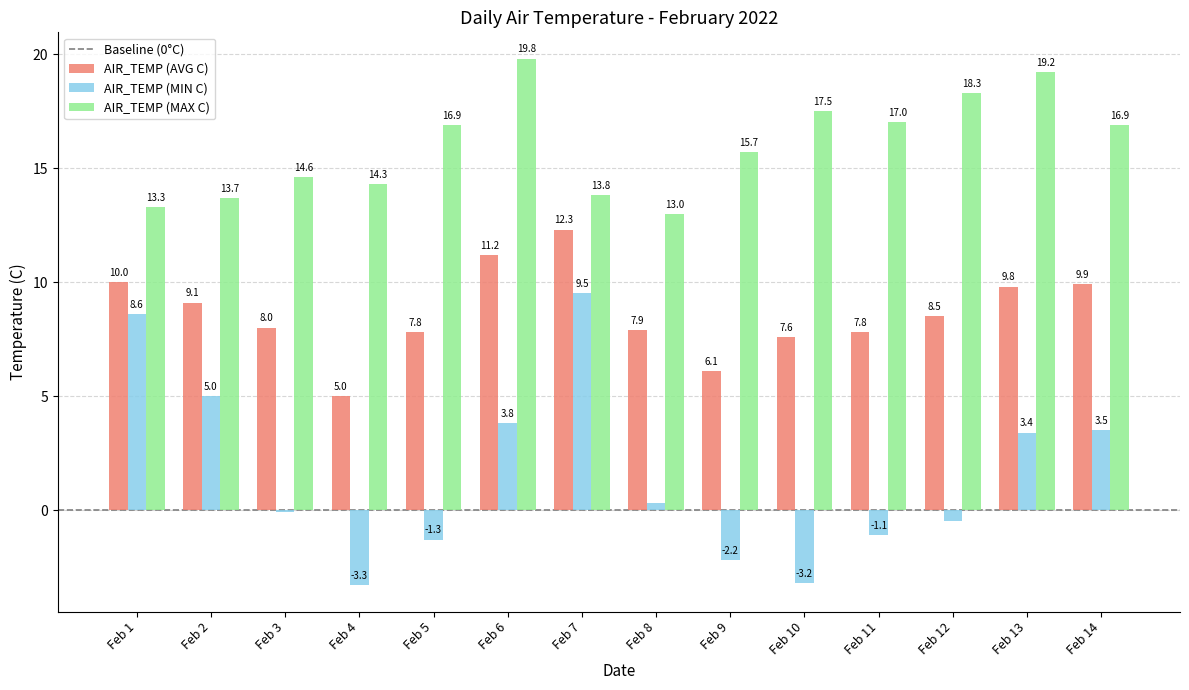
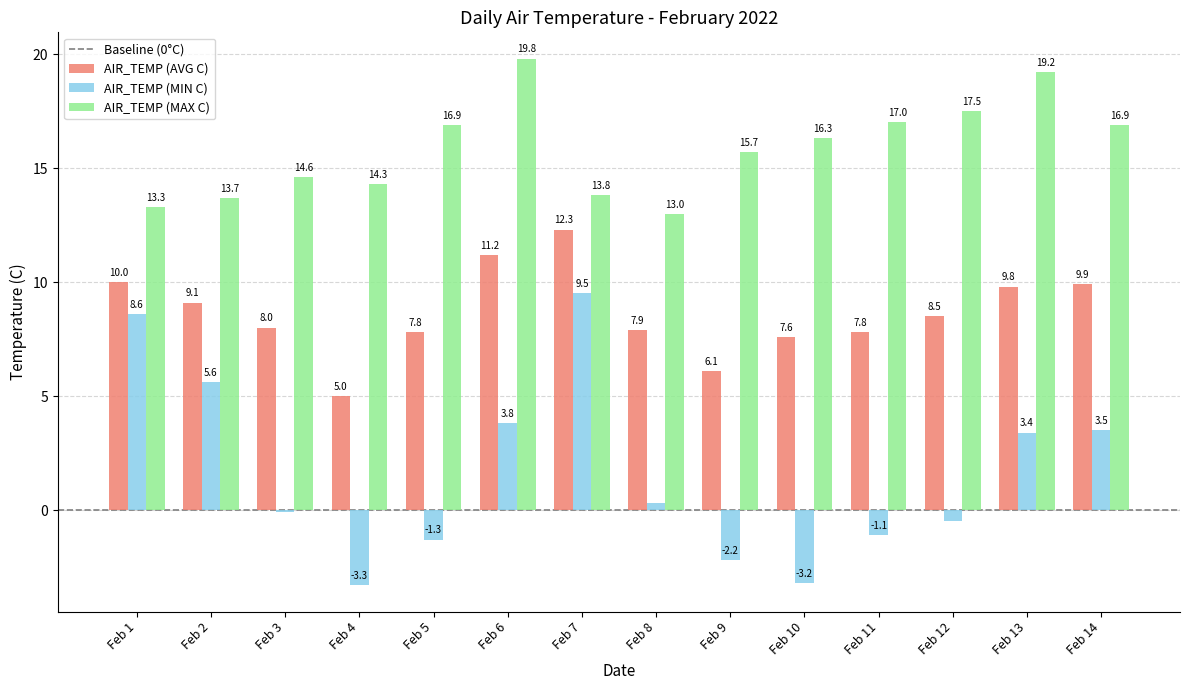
  {
    "AIR_TEMP (AVG C)": {
      "Feb 1": 10.0,
      "Feb 2": 9.1,
      "Feb 3": 8.0,
      "Feb 4": 5.0,
      "Feb 5": 7.8,
      "Feb 6": 11.2,
      "Feb 7": 12.3,
      "Feb 8": 7.9,
      "Feb 9": 6.1,
      "Feb 10": 7.6,
      "Feb 11": 7.8,
      "Feb 12": 8.5,
      "Feb 13": 9.8,
      "Feb 14": 9.9
    },
    "AIR_TEMP (MIN C)": {
      "Feb 1": 8.6,
-     "Feb 2": 5.0,
+     "Feb 2": 5.6,
      "Feb 4": -3.3,
      "Feb 5": -1.3,
      "Feb 6": 3.8,
      "Feb 7": 9.5,
      "Feb 9": -2.2,
      "Feb 10": -3.2,
      "Feb 11": -1.1,
      "Feb 13": 3.4,
      "Feb 14": 3.5
    },
    "AIR_TEMP (MAX C)": {
      "Feb 1": 13.3,
      "Feb 2": 13.7,
      "Feb 3": 14.6,
      "Feb 4": 14.3,
      "Feb 5": 16.9,
      "Feb 6": 19.8,
      "Feb 7": 13.8,
      "Feb 8": 13.0,
      "Feb 9": 15.7,
-     "Feb 10": 17.5,
+     "Feb 10": 16.3,
      "Feb 11": 17.0,
-     "Feb 12": 18.3,
+     "Feb 12": 17.5,
      "Feb 13": 19.2,
      "Feb 14": 16.9
    }
  }
